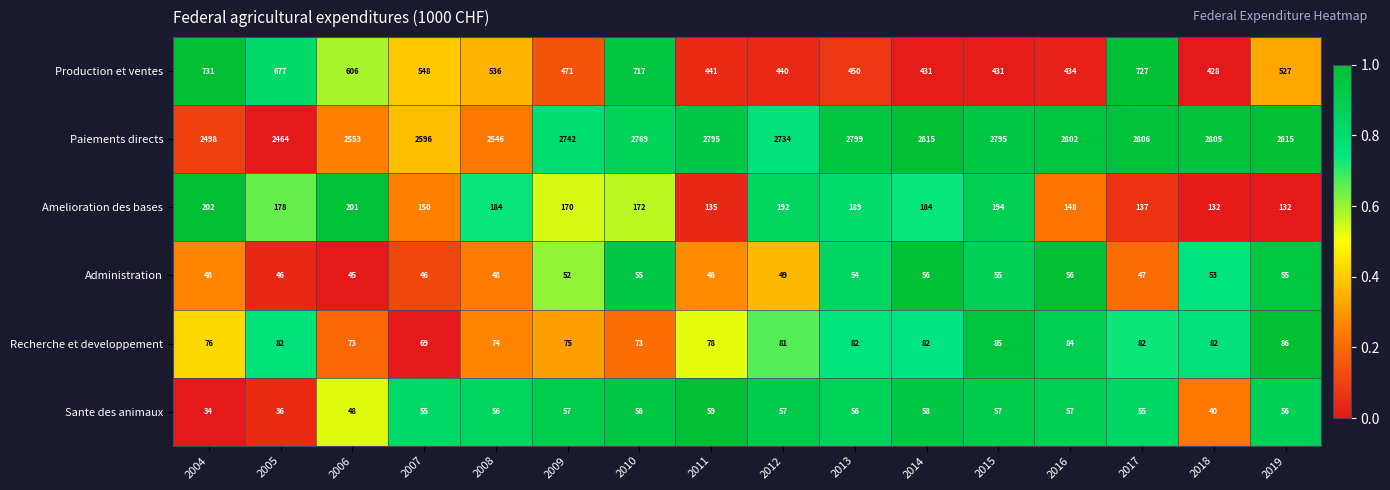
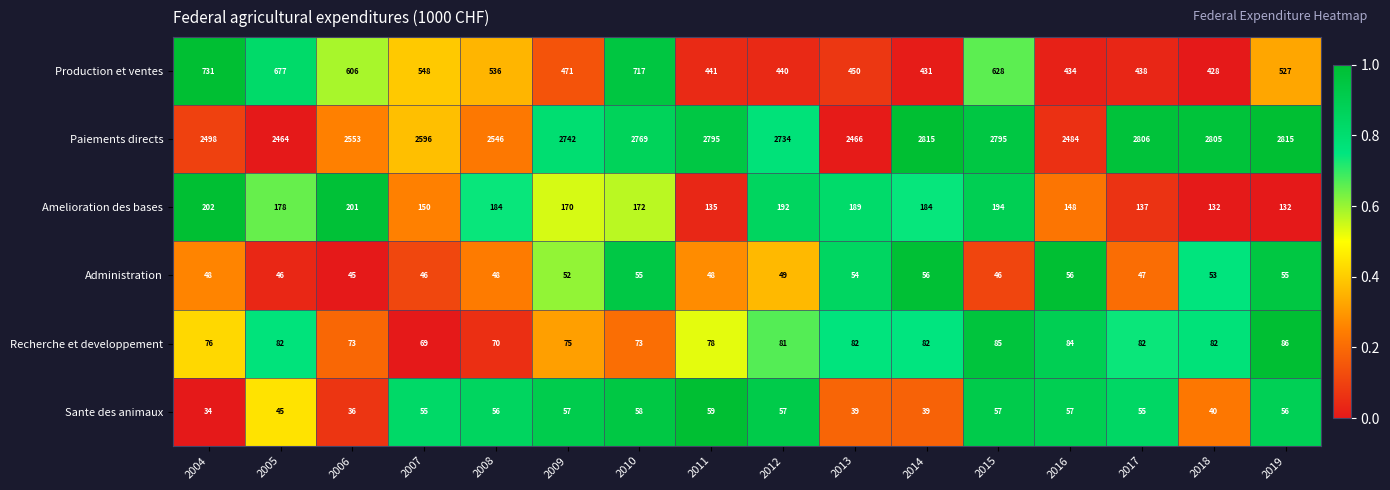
  {
    "Production et ventes": {
      "2004": 731,
      "2005": 677,
      "2006": 606,
      "2007": 548,
      "2008": 536,
      "2009": 471,
      "2010": 717,
      "2011": 441,
      "2012": 440,
      "2013": 450,
      "2014": 431,
-     "2015": 431,
+     "2015": 628,
      "2016": 434,
-     "2017": 727,
+     "2017": 438,
      "2018": 428,
      "2019": 527
    },
    "Paiements directs": {
      "2004": 2498,
      "2005": 2464,
      "2006": 2553,
      "2007": 2596,
      "2008": 2546,
      "2009": 2742,
      "2010": 2769,
      "2011": 2795,
      "2012": 2734,
-     "2013": 2799,
+     "2013": 2466,
      "2014": 2815,
      "2015": 2795,
-     "2016": 2802,
+     "2016": 2484,
      "2017": 2806,
      "2018": 2805,
      "2019": 2815
    },
    "Amelioration des bases": {
      "2004": 202,
      "2005": 178,
      "2006": 201,
      "2007": 150,
      "2008": 184,
      "2009": 170,
      "2010": 172,
      "2011": 135,
      "2012": 192,
      "2013": 189,
      "2014": 184,
      "2015": 194,
      "2016": 148,
      "2017": 137,
      "2018": 132,
      "2019": 132
    },
    "Administration": {
      "2004": 48,
      "2005": 46,
      "2006": 45,
      "2007": 46,
      "2008": 48,
      "2009": 52,
      "2010": 55,
      "2011": 48,
      "2012": 49,
      "2013": 54,
      "2014": 56,
-     "2015": 55,
+     "2015": 46,
      "2016": 56,
      "2017": 47,
      "2018": 53,
      "2019": 55
    },
    "Recherche et developpement": {
      "2004": 76,
      "2005": 82,
      "2006": 73,
      "2007": 69,
-     "2008": 74,
+     "2008": 70,
      "2009": 75,
      "2010": 73,
      "2011": 78,
      "2012": 81,
      "2013": 82,
      "2014": 82,
      "2015": 85,
      "2016": 84,
      "2017": 82,
      "2018": 82,
      "2019": 86
    },
    "Sante des animaux": {
      "2004": 34,
-     "2005": 36,
-     "2006": 48,
+     "2005": 45,
+     "2006": 36,
      "2007": 55,
      "2008": 56,
      "2009": 57,
      "2010": 58,
      "2011": 59,
      "2012": 57,
-     "2013": 56,
-     "2014": 58,
+     "2013": 39,
+     "2014": 39,
      "2015": 57,
      "2016": 57,
      "2017": 55,
      "2018": 40,
      "2019": 56
    }
  }
